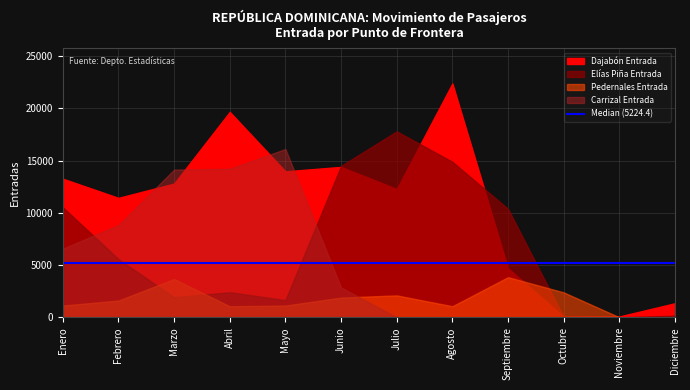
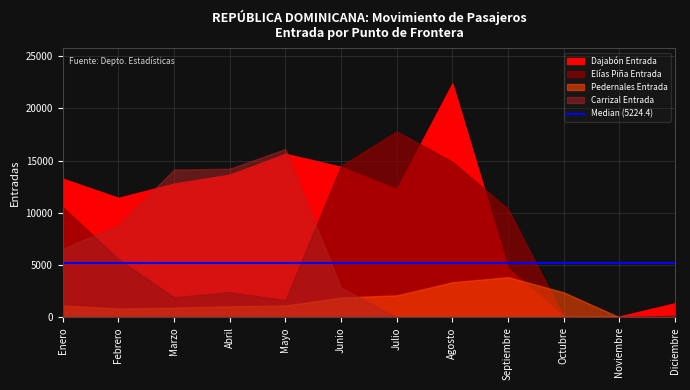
  {
    "Dajabón Entrada": {
      "Enero": 13300,
      "Febrero": 11400,
      "Marzo": 12800,
-     "Abril": 19600,
-     "Mayo": 14000,
+     "Abril": 13700,
+     "Mayo": 15600,
      "Julio": 12300,
      "Agosto": 22400,
      "Septiembre": 4700,
      "Diciembre": 1400
    },
    "Pedernales Entrada": {
      "Enero": 1100,
-     "Febrero": 1600,
-     "Marzo": 3700,
+     "Febrero": 800,
+     "Marzo": 900,
      "Abril": 1100,
      "Mayo": 1100,
      "Junio": 1900,
      "Julio": 2100,
-     "Agosto": 1100,
+     "Agosto": 3400,
      "Septiembre": 3800,
      "Octubre": 2400
    }
  }
